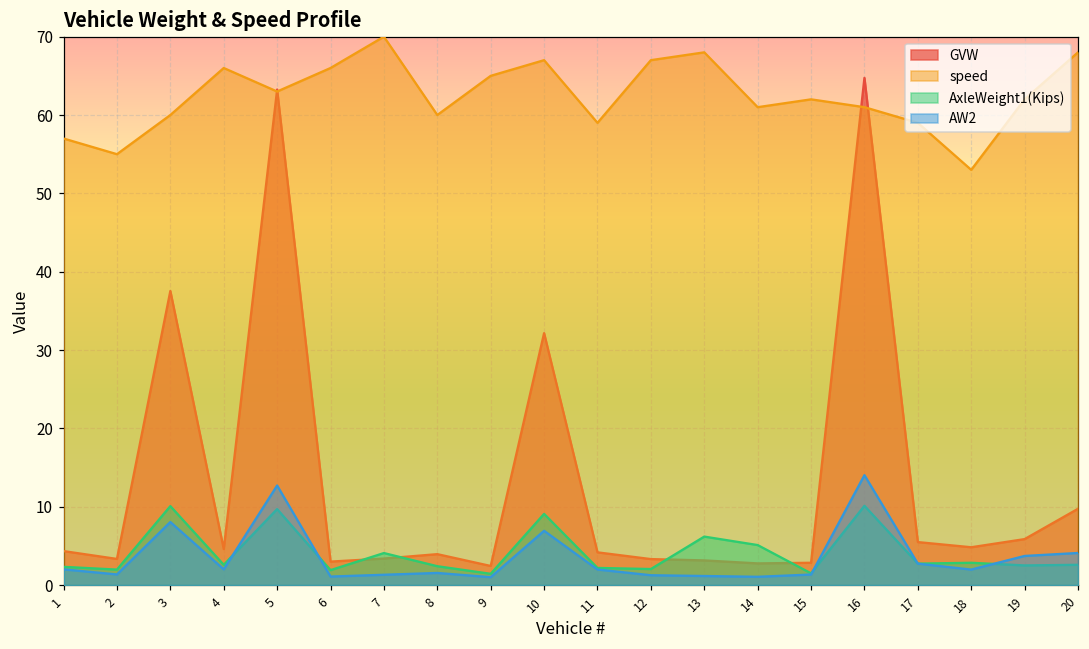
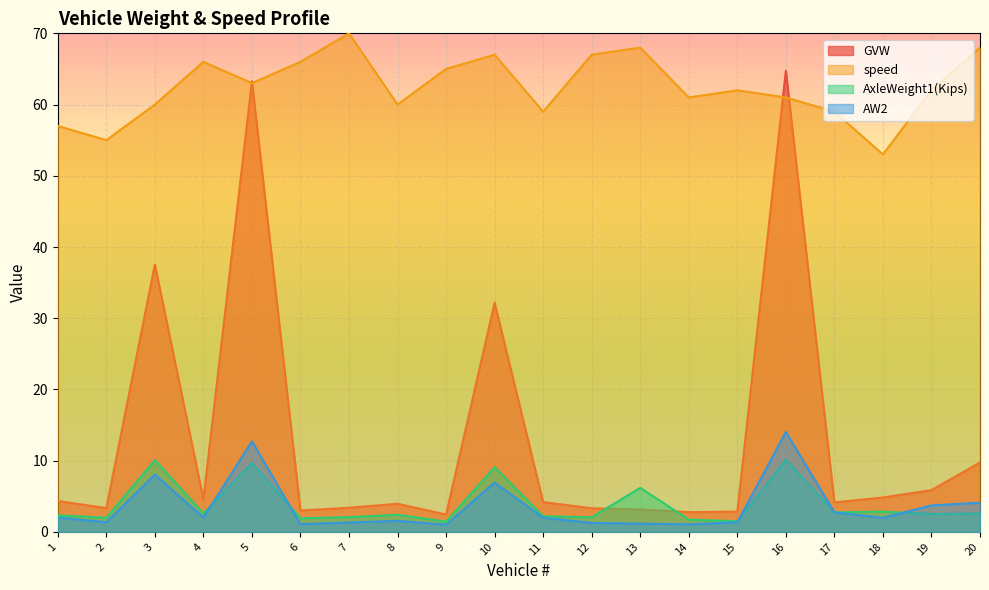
  {
    "GVW": {
      "1": 4,
      "2": 3,
      "3": 38,
      "4": 5,
      "6": 3,
      "7": 3,
      "8": 4,
      "9": 2,
      "10": 32,
      "11": 4,
      "12": 3,
      "13": 3,
      "14": 3,
      "15": 3,
      "16": 65,
-     "17": 5,
+     "17": 4,
      "18": 5,
      "19": 6,
      "20": 10
    },
    "speed": {
      "1": 57,
      "2": 55,
      "3": 60,
      "4": 66,
      "6": 66,
      "7": 70,
      "8": 60,
      "9": 65,
      "10": 67,
      "11": 59,
      "12": 67,
      "13": 68,
      "14": 61,
      "15": 62,
      "16": 61,
      "18": 53,
      "20": 68
    },
    "AxleWeight1(Kips)": {
      "2": 2,
      "3": 10,
      "4": 3,
      "5": 10,
      "6": 2,
-     "7": 4,
+     "7": 2,
      "8": 2,
      "9": 1,
      "10": 9,
      "12": 2,
      "13": 6,
-     "14": 5,
+     "14": 2,
      "16": 10,
      "18": 3,
      "19": 3,
      "20": 3
    },
    "AW2": {
      "2": 1,
      "3": 8,
      "4": 2,
      "5": 13,
      "6": 1,
      "7": 1,
      "8": 2,
      "9": 1,
      "10": 7,
      "12": 1,
      "13": 1,
      "14": 1,
      "16": 14,
      "18": 2,
      "19": 4,
      "20": 4
    }
  }
